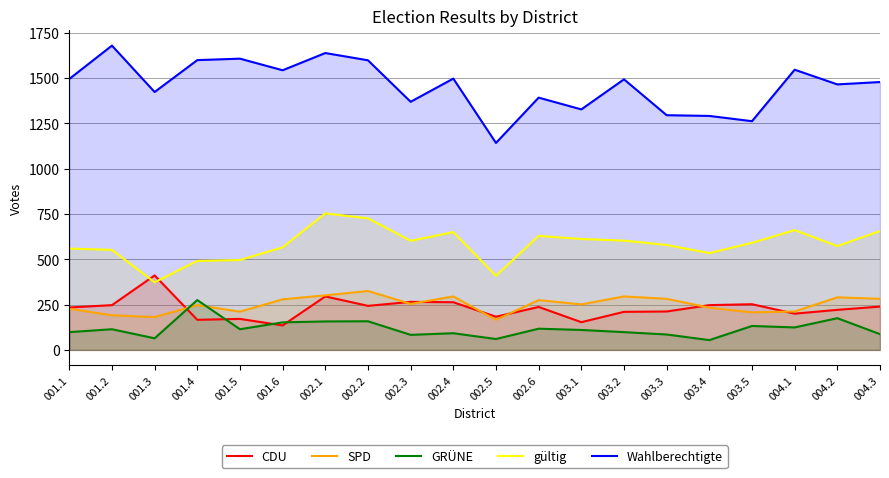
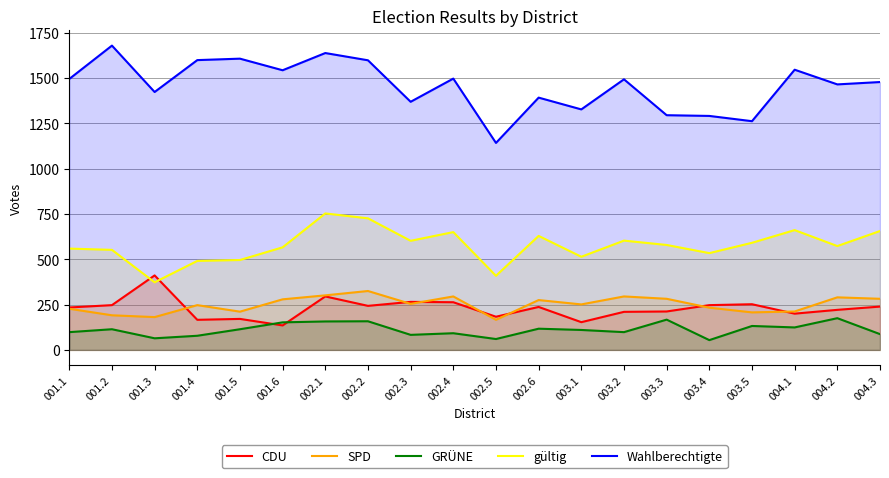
  {
    "CDU": {
      "001.2": 250,
      "001.3": 410,
      "001.4": 170,
      "001.5": 170,
      "001.6": 140,
      "002.2": 240,
      "002.4": 260,
      "002.5": 180,
      "002.6": 240,
      "003.1": 150,
      "003.2": 210,
      "003.3": 210,
      "003.5": 250,
      "004.2": 220,
      "004.3": 240
    },
    "SPD": {
      "001.2": 190,
      "001.3": 180,
      "001.4": 250,
      "001.5": 210,
      "001.6": 280,
      "002.2": 330,
      "002.4": 300,
      "002.5": 170,
      "002.6": 280,
      "003.1": 250,
      "003.2": 300,
      "003.3": 280,
      "003.5": 210,
      "004.2": 290,
      "004.3": 280
    },
    "GRÜNE": {
      "001.1": 100,
      "001.2": 110,
      "001.3": 60,
-     "001.4": 280,
+     "001.4": 80,
      "001.5": 110,
      "001.6": 150,
      "002.1": 160,
      "002.2": 160,
      "002.3": 80,
      "002.4": 90,
      "002.5": 60,
      "002.6": 120,
      "003.1": 110,
      "003.2": 100,
-     "003.3": 90,
+     "003.3": 170,
      "003.4": 50,
      "003.5": 130,
      "004.1": 120,
      "004.2": 180,
      "004.3": 90
    },
    "gültig": {
      "001.1": 560,
      "001.2": 550,
      "001.3": 370,
      "001.4": 490,
      "001.5": 500,
      "001.6": 570,
      "002.1": 750,
      "002.2": 730,
      "002.3": 600,
      "002.4": 650,
      "002.5": 410,
      "002.6": 630,
-     "003.1": 610,
+     "003.1": 510,
      "003.2": 600,
      "003.3": 580,
      "003.4": 530,
      "003.5": 590,
      "004.1": 660,
      "004.2": 570,
      "004.3": 660
    },
    "Wahlberechtigte": {
      "001.1": 1500,
      "001.2": 1680,
      "001.3": 1420,
      "001.4": 1600,
      "001.5": 1610,
      "001.6": 1540,
      "002.1": 1640,
      "002.2": 1600,
      "002.3": 1370,
      "002.4": 1500,
      "002.5": 1140,
      "002.6": 1390,
      "003.1": 1330,
      "003.2": 1490,
      "003.3": 1300,
      "003.4": 1290,
      "003.5": 1260,
      "004.1": 1550,
      "004.2": 1470,
      "004.3": 1480
    }
  }
